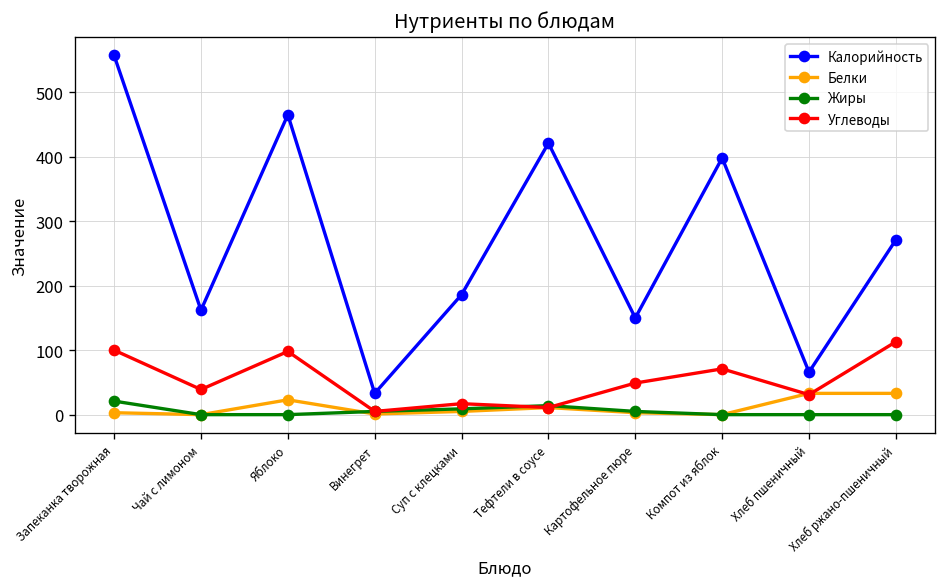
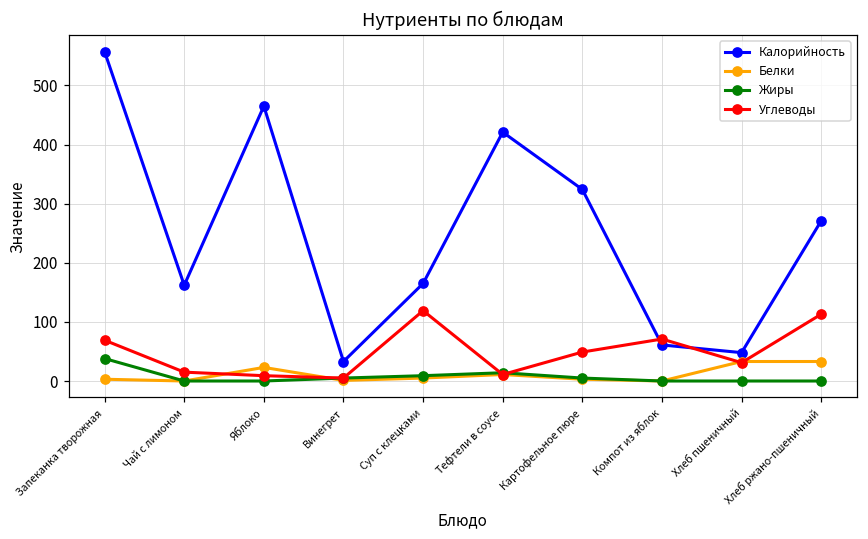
  {
    "Калорийность": {
      "Запеканка творожная": 560,
      "Чай с лимоном": 160,
      "Яблоко": 470,
      "Винегрет": 30,
-     "Суп с клецками": 190,
+     "Суп с клецками": 170,
      "Тефтели в соусе": 420,
-     "Картофельное пюре": 150,
-     "Компот из яблок": 400,
-     "Хлеб пшеничный": 70,
+     "Картофельное пюре": 320,
+     "Компот из яблок": 60,
+     "Хлеб пшеничный": 50,
      "Хлеб ржано-пшеничный": 270
    },
    "Белки": {
      "Запеканка творожная": 0,
      "Яблоко": 20,
      "Хлеб ржано-пшеничный": 30
    },
    "Жиры": {
-     "Запеканка творожная": 20,
+     "Запеканка творожная": 40,
      "Яблоко": 0,
      "Хлеб пшеничный": 0,
      "Хлеб ржано-пшеничный": 0
    },
    "Углеводы": {
-     "Запеканка творожная": 100,
-     "Чай с лимоном": 40,
-     "Яблоко": 100,
-     "Суп с клецками": 20,
+     "Запеканка творожная": 70,
+     "Чай с лимоном": 20,
+     "Яблоко": 10,
+     "Суп с клецками": 120,
      "Картофельное пюре": 50,
      "Компот из яблок": 70,
      "Хлеб ржано-пшеничный": 110
    }
  }
